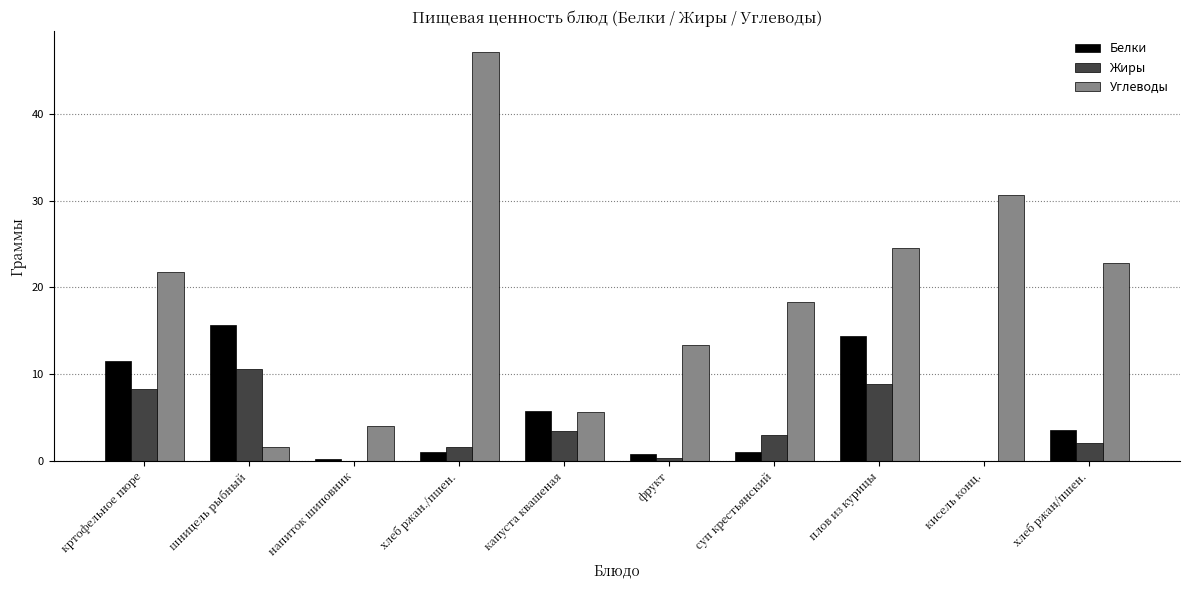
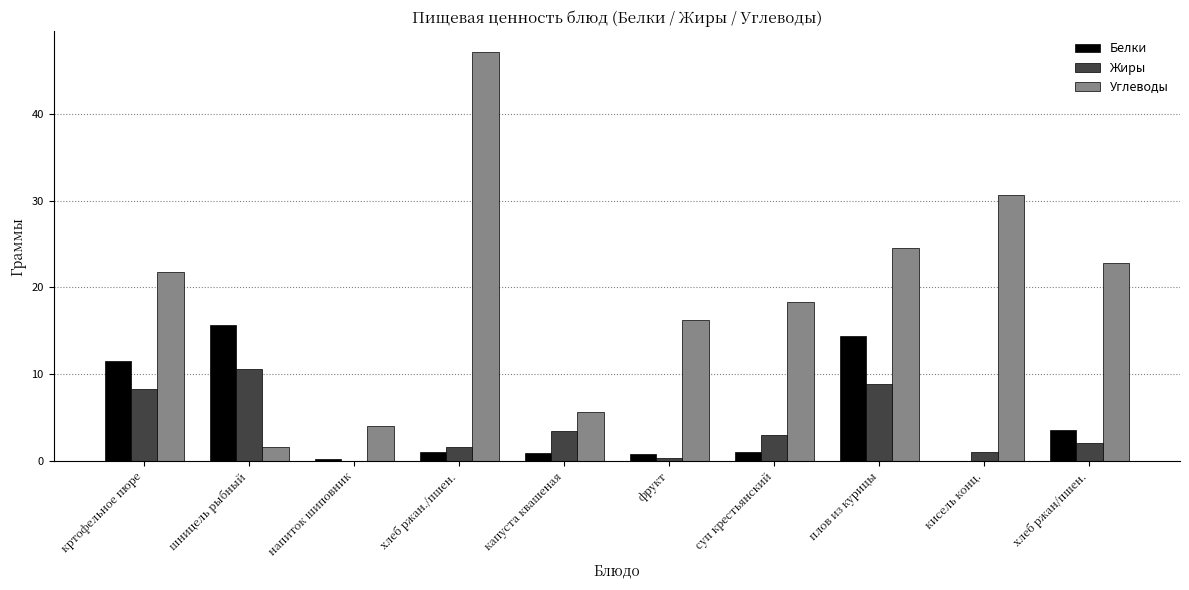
  {
    "Белки": {
      "кртофельное пюре": 11,
      "шницель рыбный": 16,
      "хлеб ржан./пшен.": 1,
-     "капуста квашеная": 6,
+     "капуста квашеная": 1,
      "фрукт": 1,
      "суп крестьянский": 1,
      "плов из курицы": 14,
      "кисель конц.": 0,
      "хлеб ржан/пшен.": 4
    },
    "Жиры": {
      "кртофельное пюре": 8,
      "шницель рыбный": 11,
      "напиток шиповник": 0,
      "хлеб ржан./пшен.": 2,
      "капуста квашеная": 4,
      "фрукт": 0,
      "суп крестьянский": 3,
      "плов из курицы": 9,
-     "кисель конц.": 0,
+     "кисель конц.": 1,
      "хлеб ржан/пшен.": 2
    },
    "Углеводы": {
      "кртофельное пюре": 22,
      "шницель рыбный": 2,
      "напиток шиповник": 4,
      "хлеб ржан./пшен.": 47,
      "капуста квашеная": 6,
-     "фрукт": 13,
+     "фрукт": 16,
      "суп крестьянский": 18,
      "плов из курицы": 25,
      "кисель конц.": 31,
      "хлеб ржан/пшен.": 23
    }
  }
